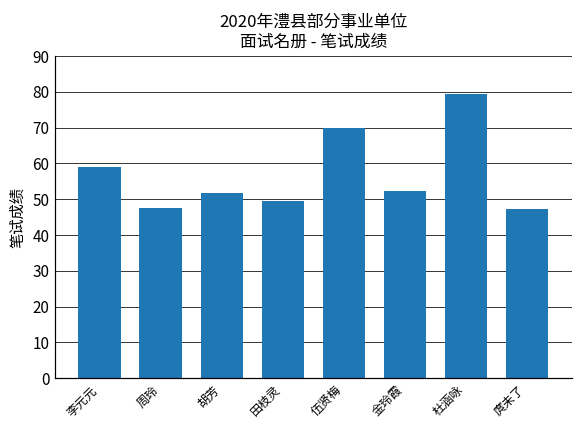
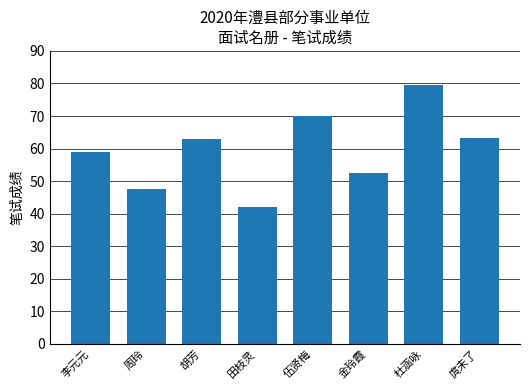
  {
    "李元元": 59,
    "周玲": 48,
-   "胡芳": 52,
-   "田枝灵": 49,
+   "胡芳": 63,
+   "田枝灵": 42,
    "伍贤梅": 70,
    "金玲霞": 52,
    "杜涵咏": 79,
-   "庹未了": 47
+   "庹未了": 63
  }
